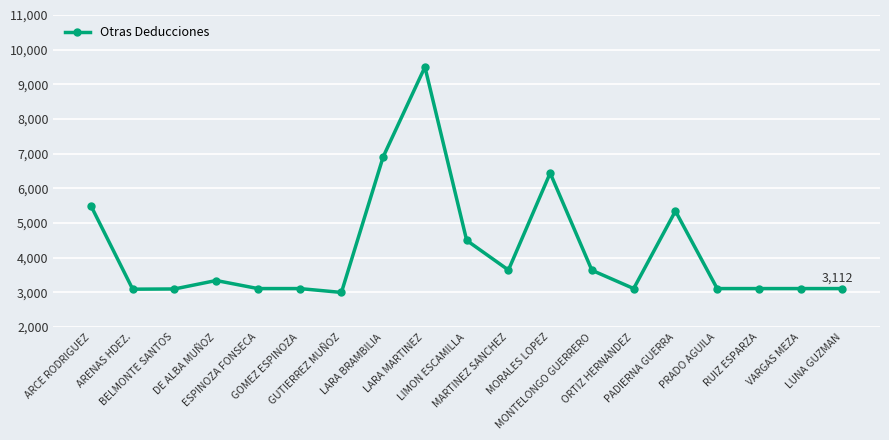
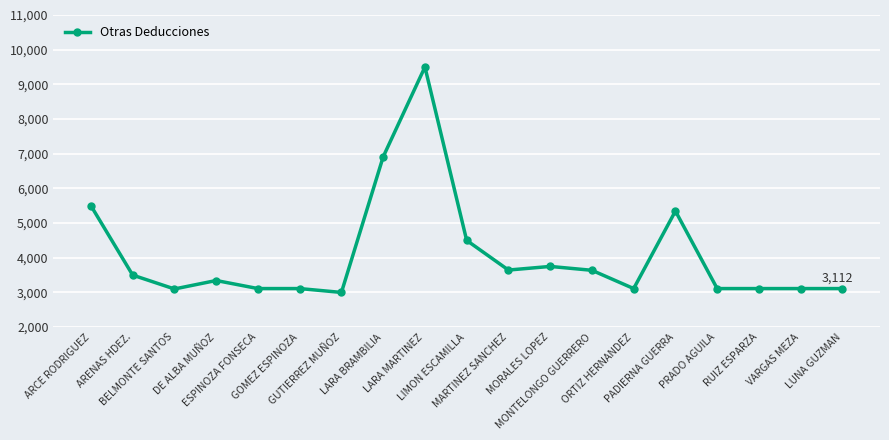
  {
    "ARCE RODRIGUEZ": "5,500",
-   "ARENAS HDEZ.": "3,100",
+   "ARENAS HDEZ.": "3,500",
    "BELMONTE SANTOS": "3,100",
    "DE ALBA MUÑOZ": "3,300",
    "ESPINOZA FONSECA": "3,100",
    "GOMEZ ESPINOZA": "3,100",
    "GUTIERREZ MUÑOZ": "3,000",
    "LARA BRAMBILIA": "6,900",
    "LARA MARTINEZ": "9,500",
    "LIMON ESCAMILLA": "4,500",
    "MARTINEZ SANCHEZ": "3,600",
-   "MORALES LOPEZ": "6,400",
+   "MORALES LOPEZ": "3,800",
    "MONTELONGO GUERRERO": "3,600",
    "ORTIZ HERNANDEZ": "3,100",
    "PADIERNA GUERRA": "5,300",
    "PRADO AGUILA": "3,100",
    "RUIZ ESPARZA": "3,100"
  }
